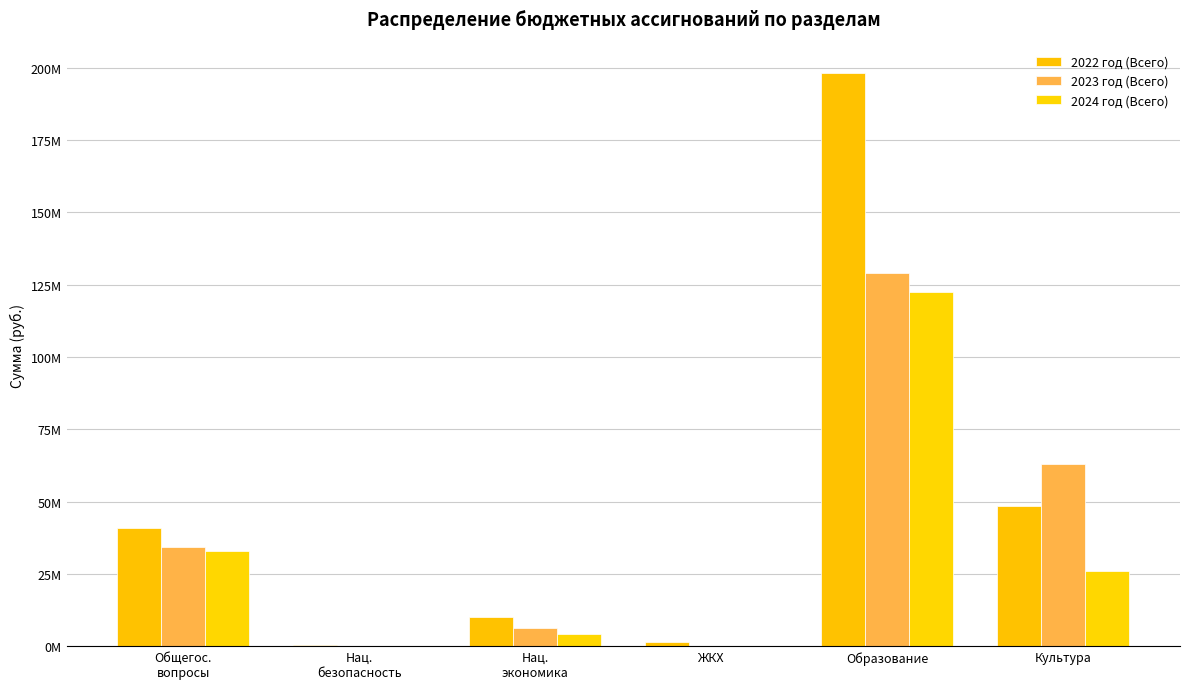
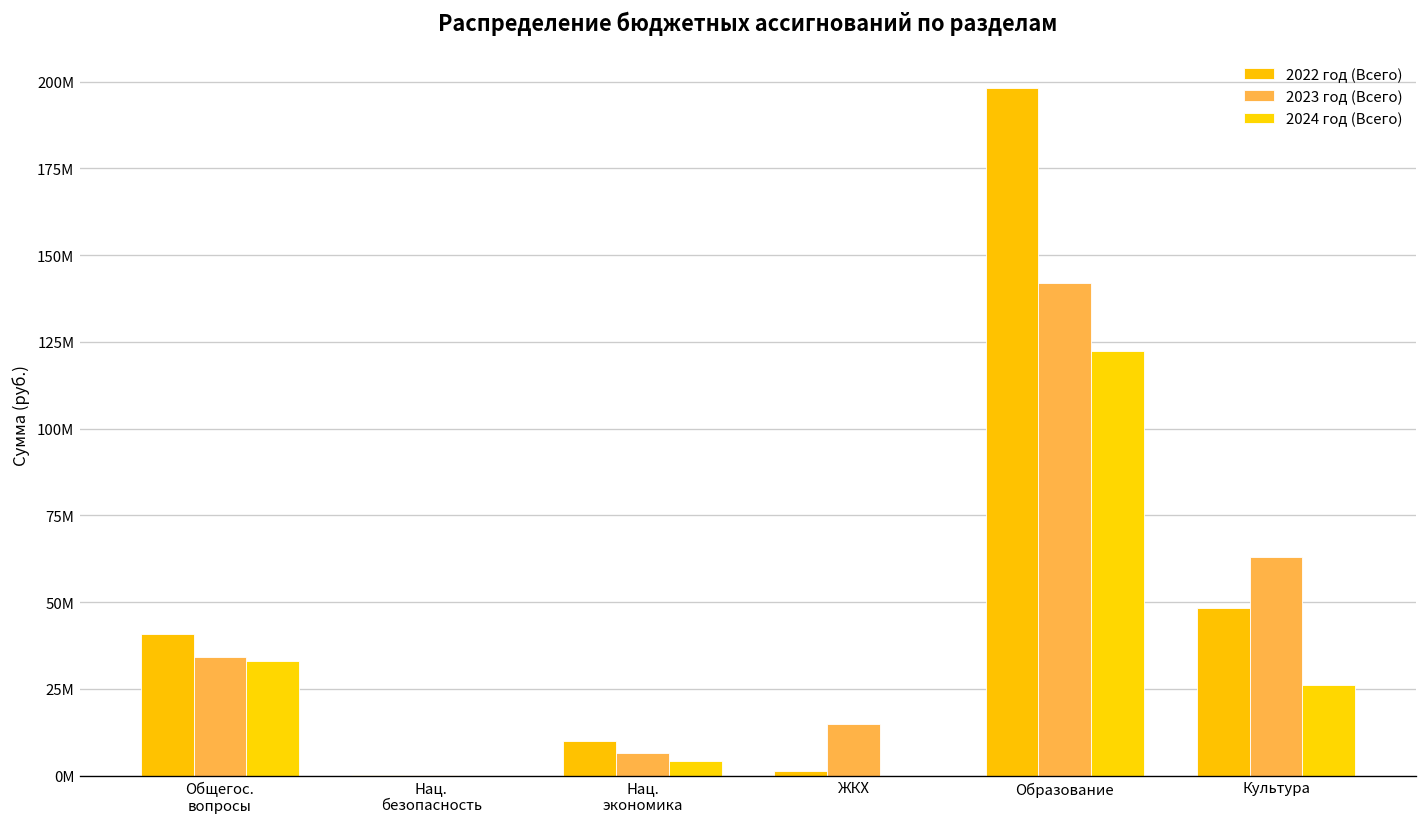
  {
    "2023 год (Всего)": {
      "Общегос. вопросы": 34000000,
      "Нац. экономика": 6000000,
-     "ЖКХ": 0,
-     "Образование": 129000000,
+     "ЖКХ": 15000000,
+     "Образование": 142000000,
      "Культура": 63000000
    }
  }
